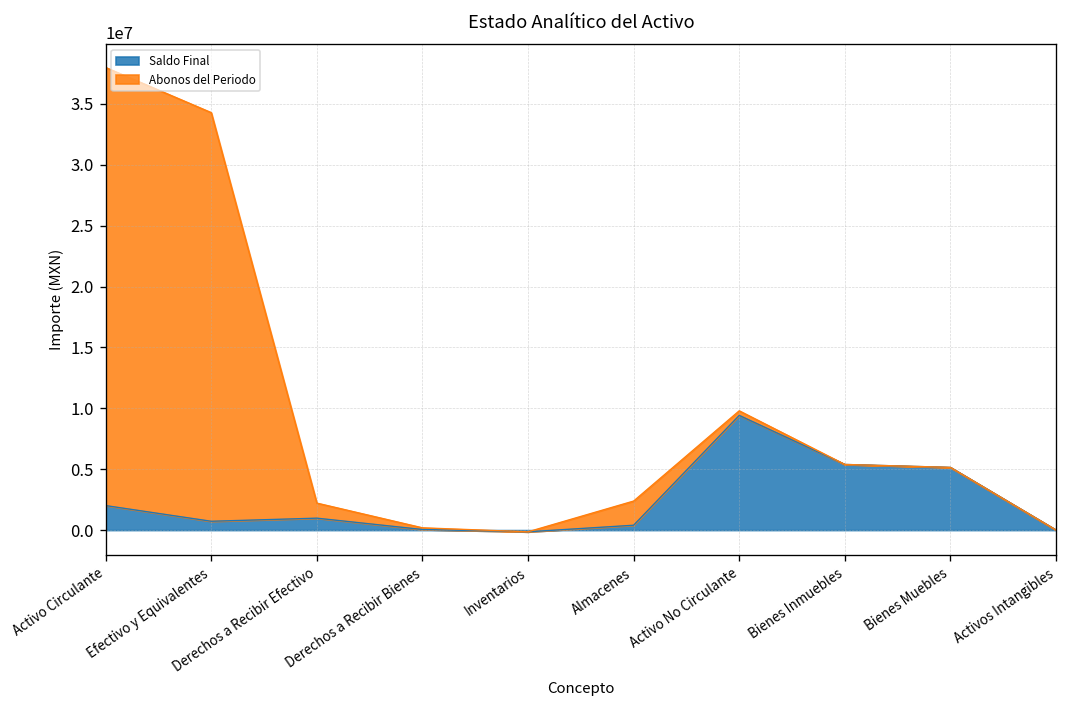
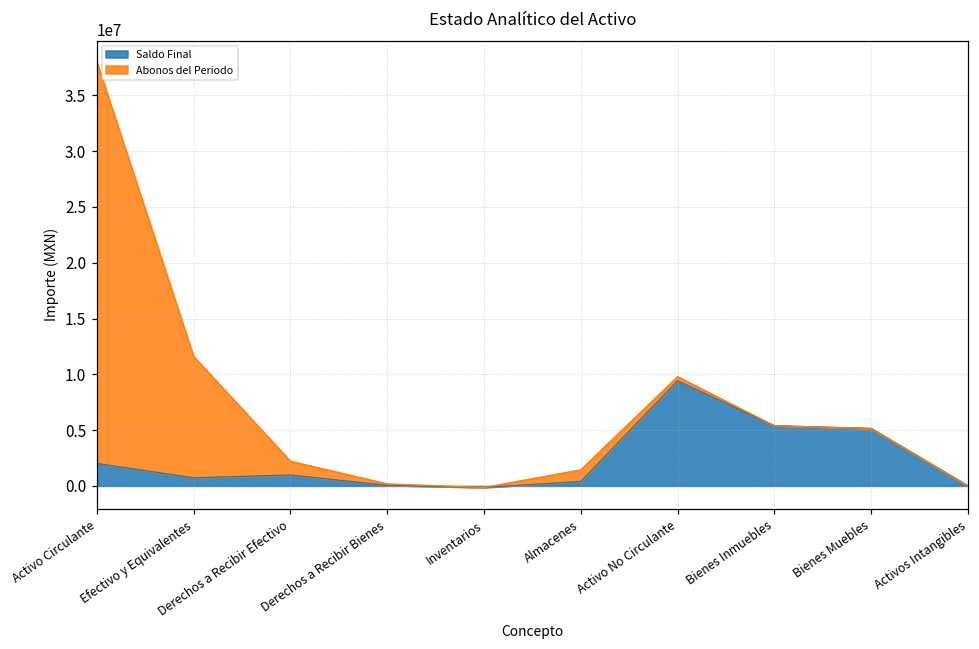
  {
    "Abonos del Periodo": {
      "Activo Circulante": 36000000,
-     "Efectivo y Equivalentes": 33600000,
+     "Efectivo y Equivalentes": 10900000,
      "Derechos a Recibir Efectivo": 1200000,
-     "Almacenes": 2000000,
+     "Almacenes": 1000000,
      "Activo No Circulante": 400000
    }
  }
